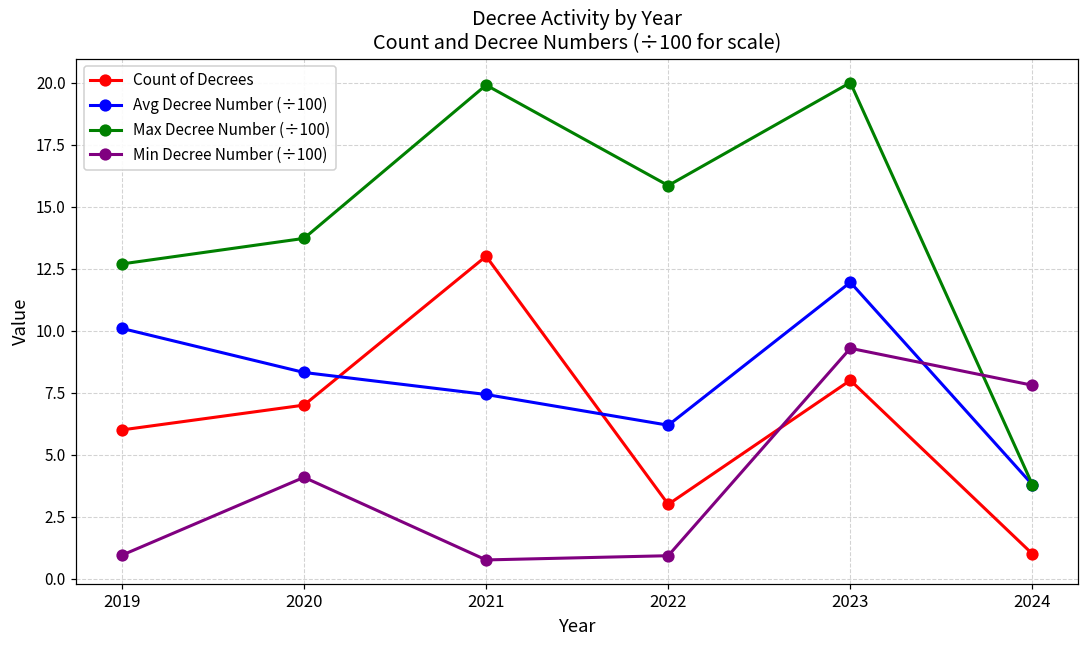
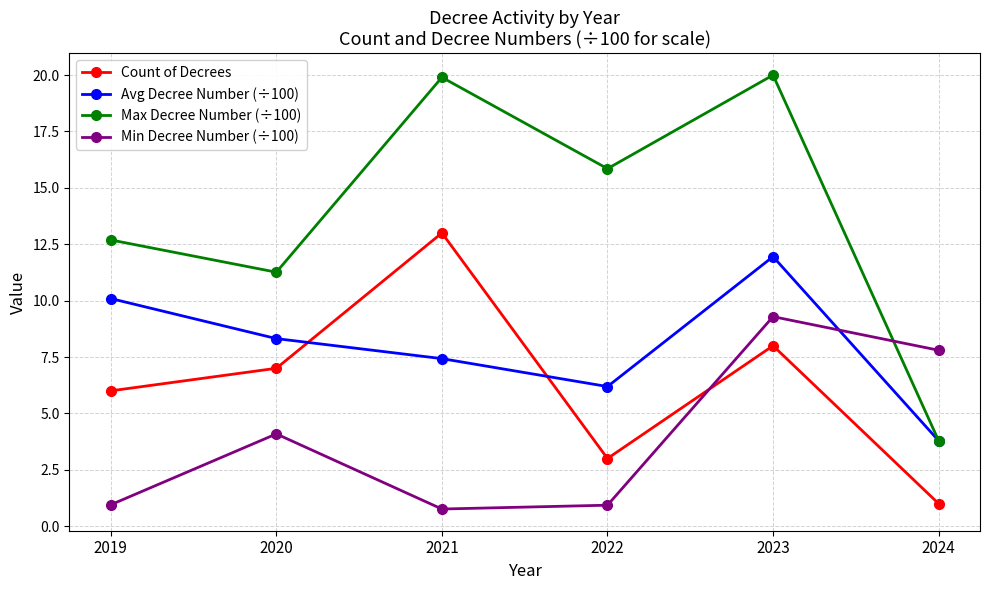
  {
    "Count of Decrees": {
      "2019": 6.0,
      "2020": 7.0,
      "2021": 13.0,
      "2022": 3.0,
      "2023": 8.0,
      "2024": 1.0
    },
    "Avg Decree Number (÷100)": {
      "2019": 10.1,
      "2020": 8.3,
      "2021": 7.4,
      "2022": 6.2,
      "2023": 12.0
    },
    "Max Decree Number (÷100)": {
      "2019": 12.7,
-     "2020": 13.7,
+     "2020": 11.3,
      "2021": 19.9,
      "2022": 15.9,
      "2023": 20.0
    },
    "Min Decree Number (÷100)": {
      "2019": 1.0,
      "2020": 4.1,
      "2021": 0.8,
      "2022": 0.9,
      "2023": 9.3,
      "2024": 7.8
    }
  }
